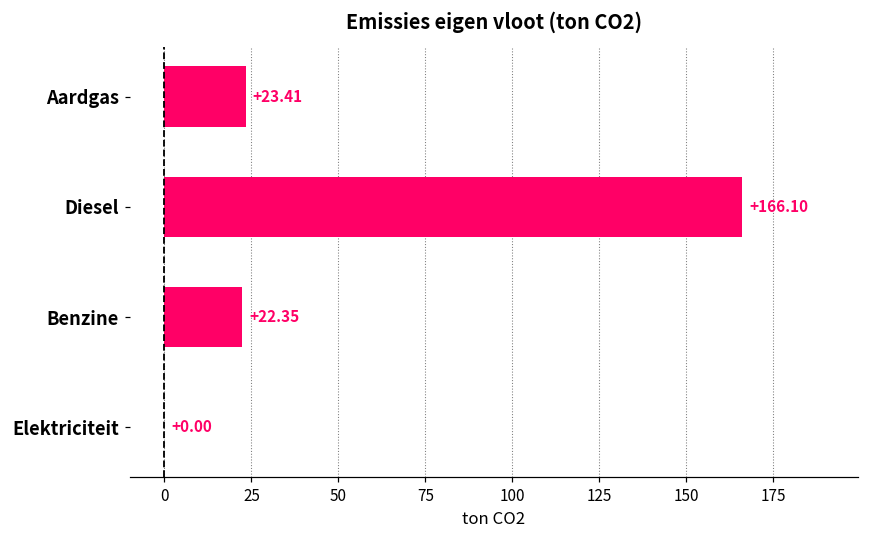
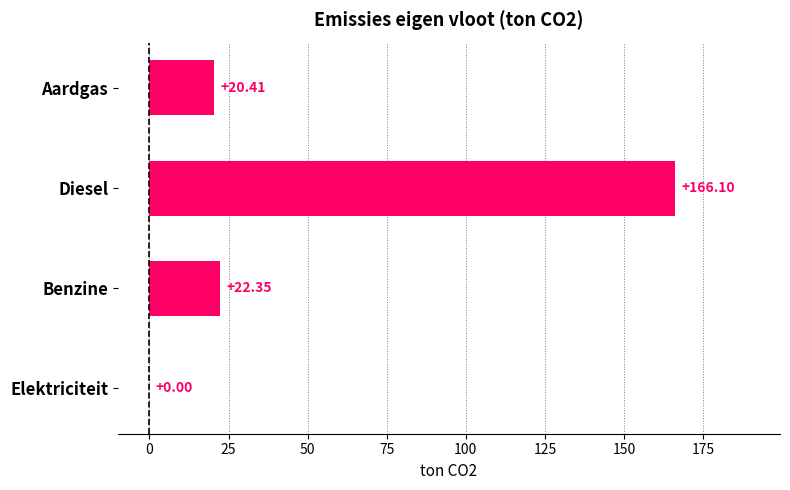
  {
-   "Aardgas": "+23.41",
+   "Aardgas": "+20.41",
    "Diesel": "+166.10",
    "Benzine": "+22.35",
    "Elektriciteit": "+0.00"
  }
